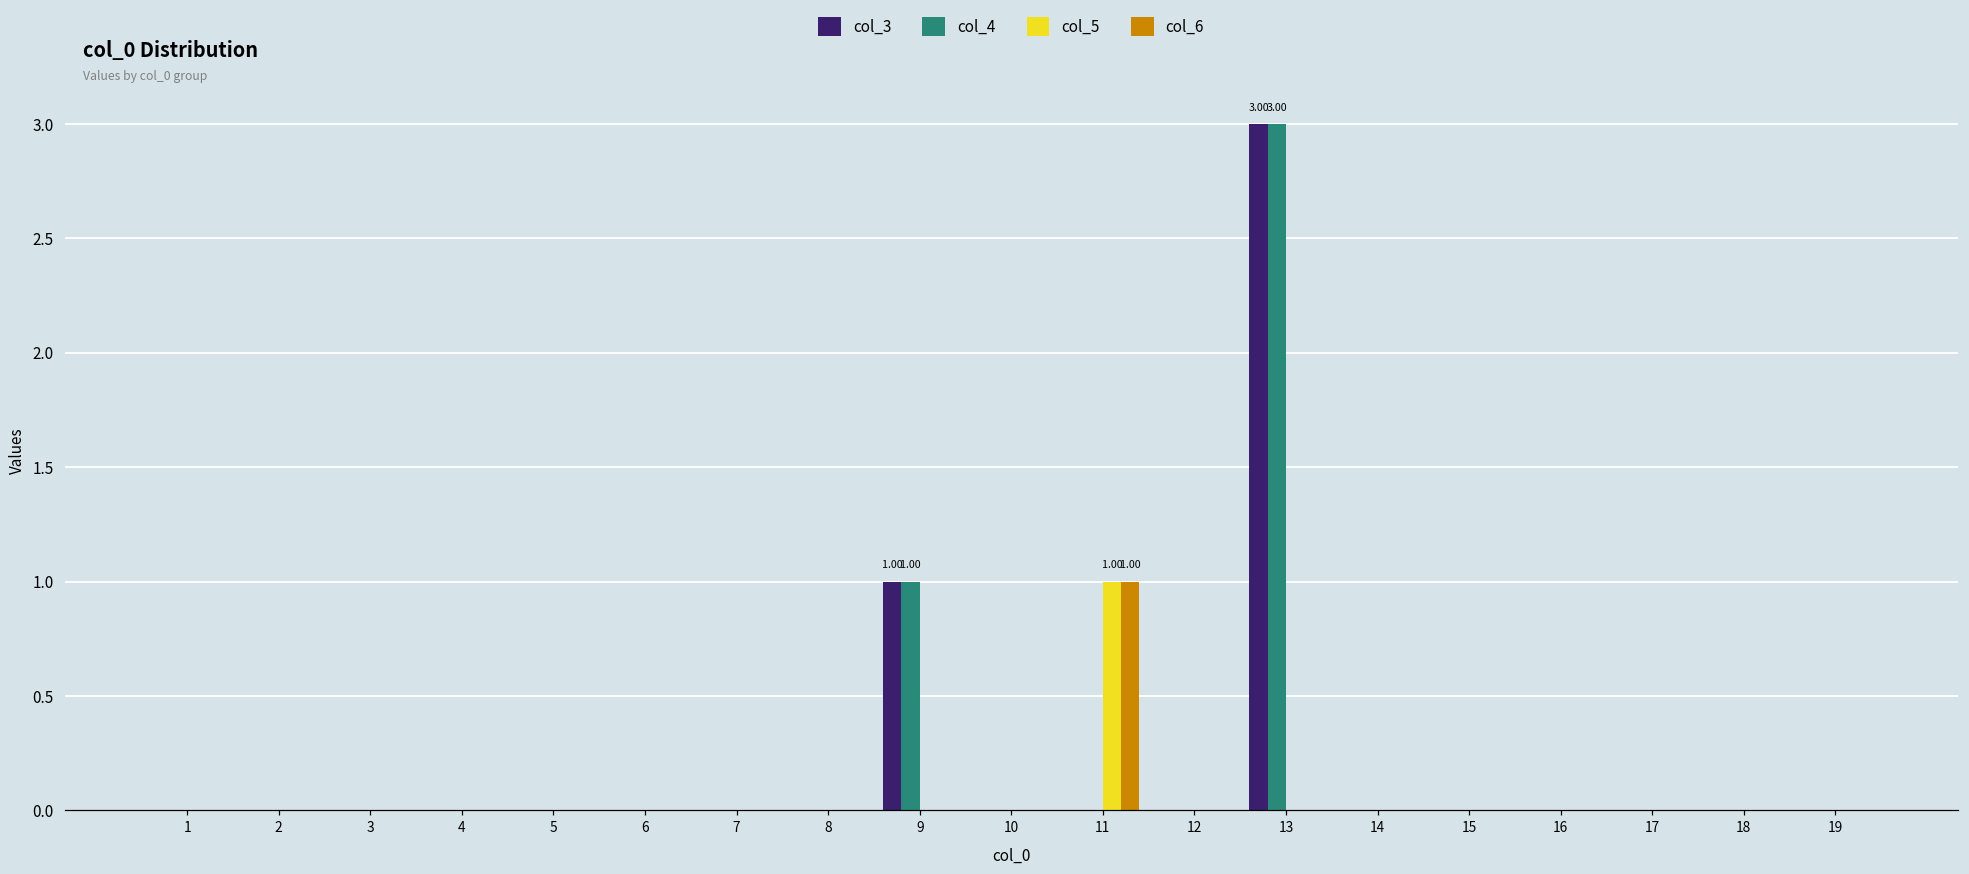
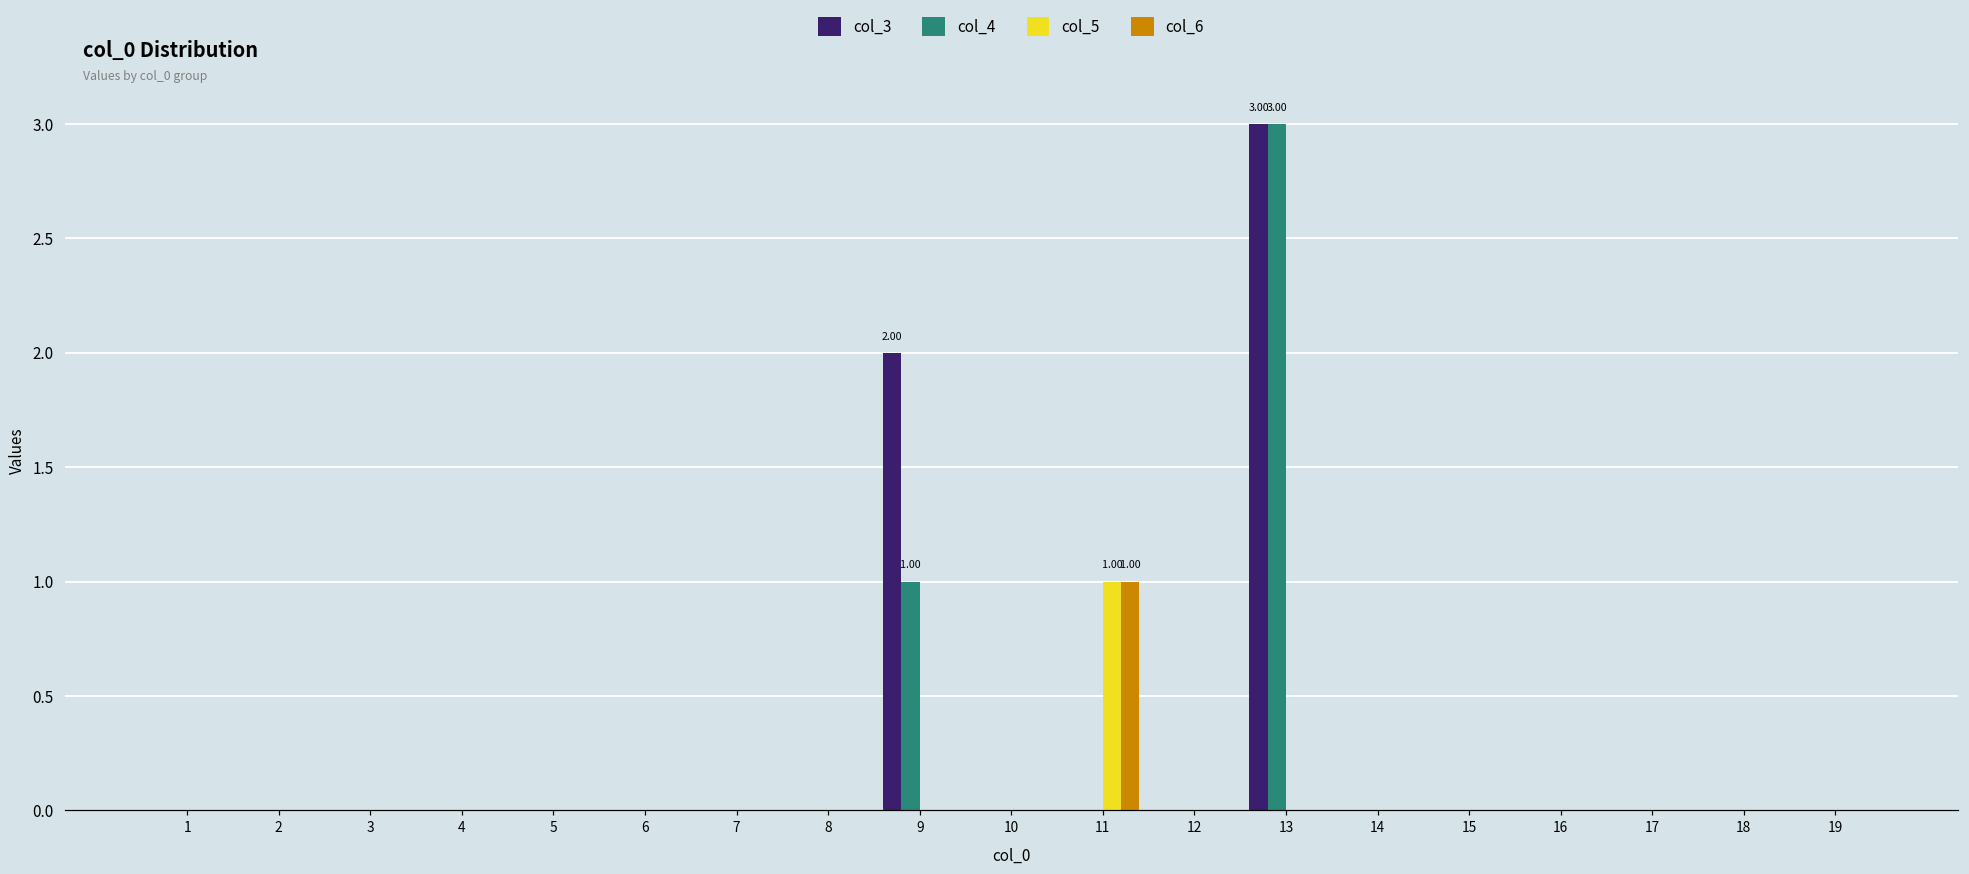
  {
    "col_3": {
-     "9": 1.00,
+     "9": 2.00,
      "13": 3.00
    },
    "col_4": {
      "9": 1.00,
      "13": 3.00
    },
    "col_5": {
      "11": 1.00
    },
    "col_6": {
      "11": 1.00
    }
  }
